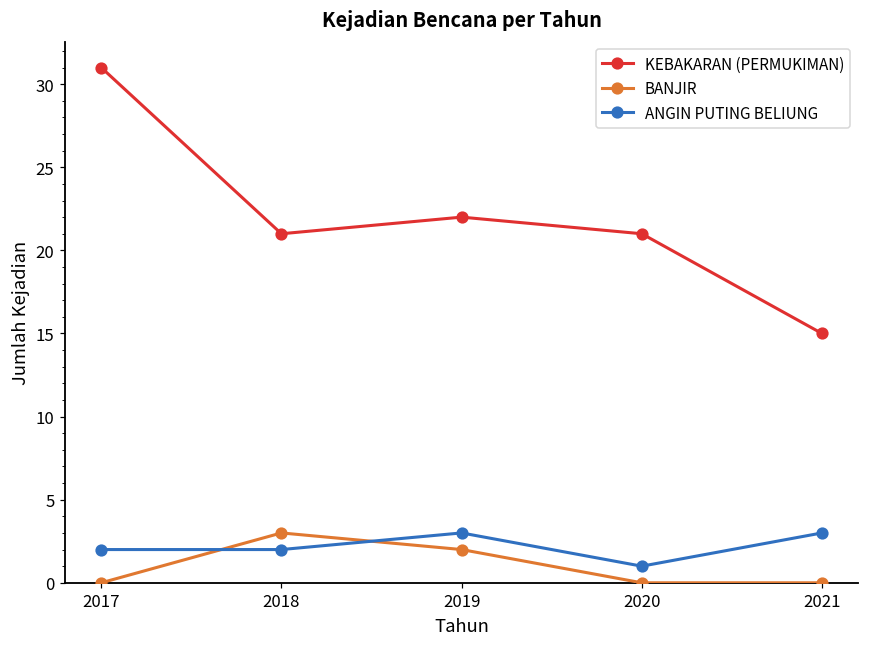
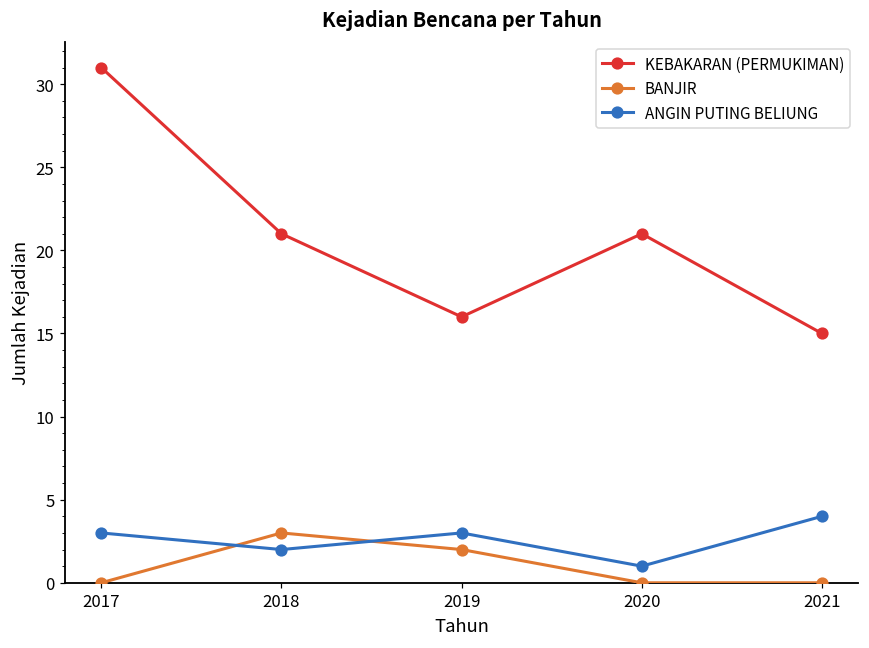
  {
    "KEBAKARAN (PERMUKIMAN)": {
      "2017": 31,
      "2018": 21,
-     "2019": 22,
+     "2019": 16,
      "2020": 21,
      "2021": 15
    },
    "BANJIR": {
      "2017": 0,
      "2018": 3,
      "2019": 2,
      "2020": 0,
      "2021": 0
    },
    "ANGIN PUTING BELIUNG": {
-     "2017": 2,
+     "2017": 3,
      "2018": 2,
      "2019": 3,
      "2020": 1,
-     "2021": 3
+     "2021": 4
    }
  }
